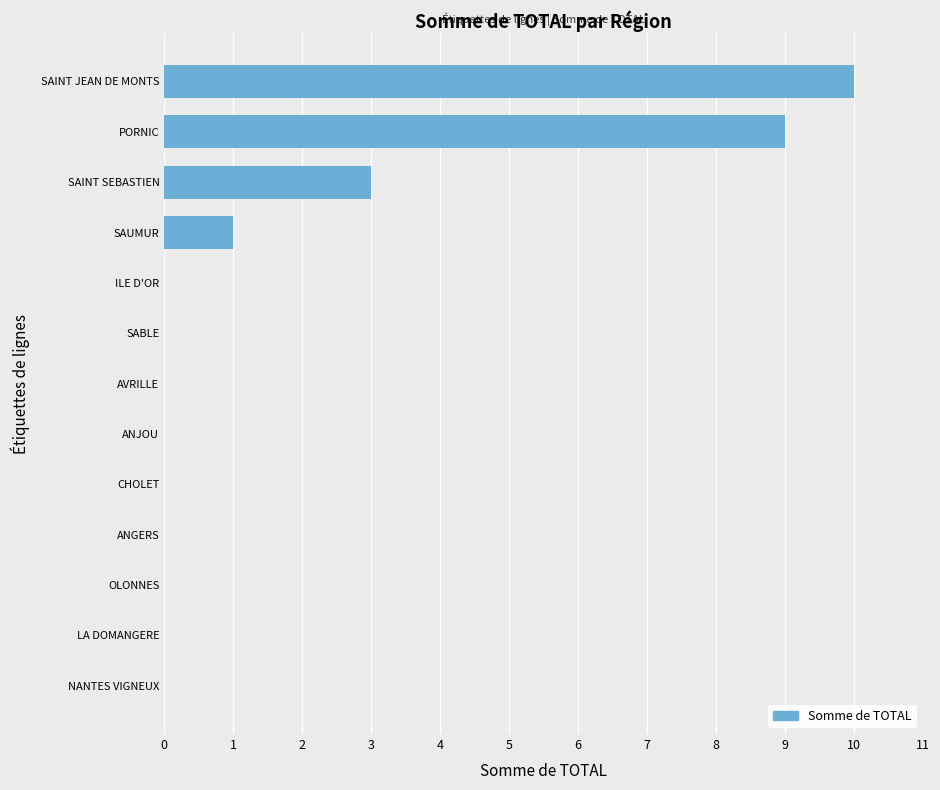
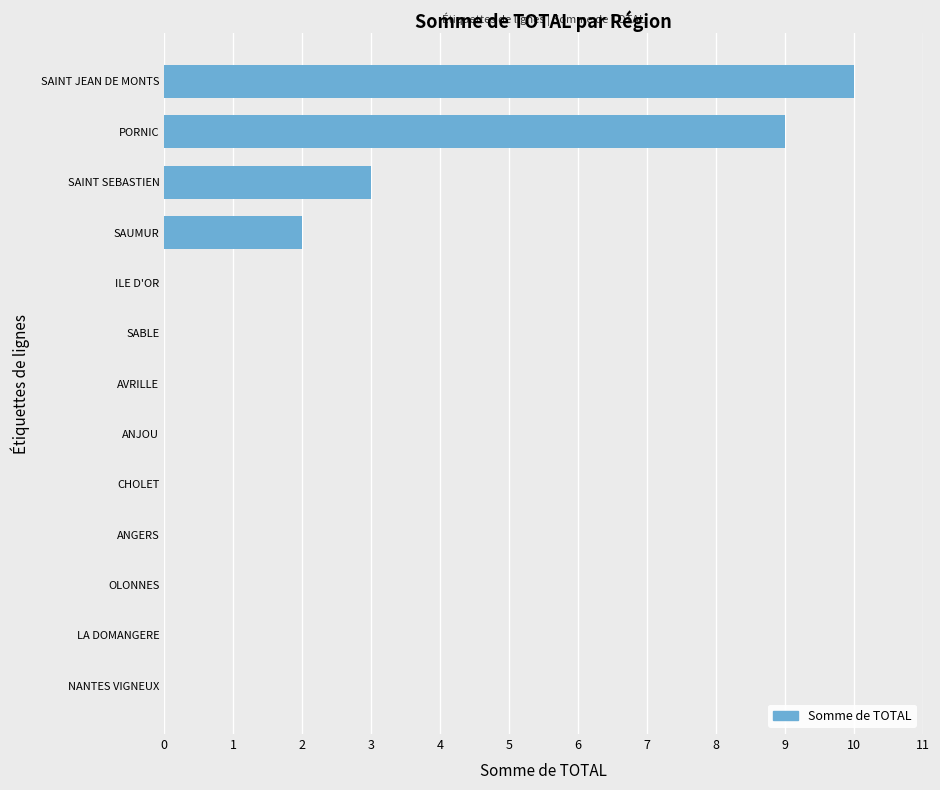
  {
    "SAINT JEAN DE MONTS": 10,
    "PORNIC": 9,
    "SAINT SEBASTIEN": 3,
-   "SAUMUR": 1,
+   "SAUMUR": 2,
    "ILE D'OR": 0,
    "SABLE": 0,
    "AVRILLE": 0,
    "ANJOU": 0,
    "CHOLET": 0,
    "ANGERS": 0,
    "OLONNES": 0,
    "LA DOMANGERE": 0,
    "NANTES VIGNEUX": 0
  }
